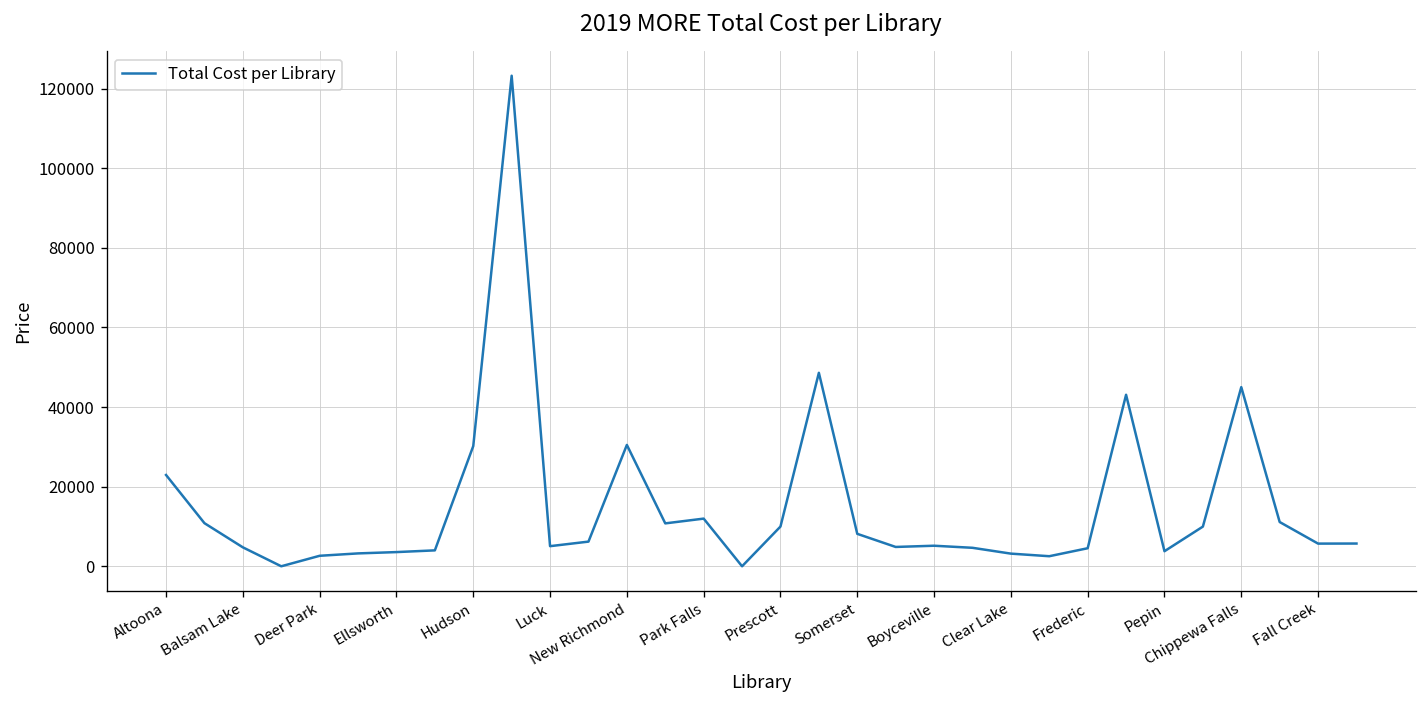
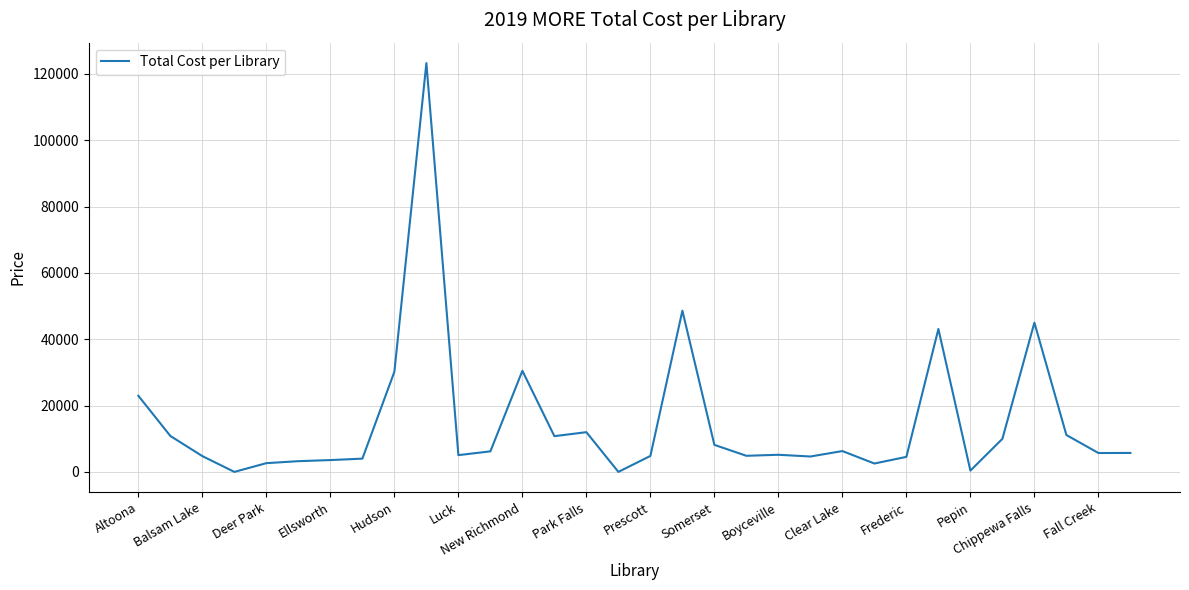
  {
    "Altoona": 23000,
    "Balsam Lake": 5000,
    "Deer Park": 3000,
    "Ellsworth": 4000,
    "Hudson": 30000,
    "Luck": 5000,
    "New Richmond": 30000,
    "Park Falls": 12000,
-   "Prescott": 10000,
+   "Prescott": 5000,
    "Somerset": 8000,
    "Boyceville": 5000,
-   "Clear Lake": 3000,
+   "Clear Lake": 6000,
    "Frederic": 5000,
-   "Pepin": 4000,
+   "Pepin": 0,
    "Chippewa Falls": 45000,
    "Fall Creek": 6000
  }
